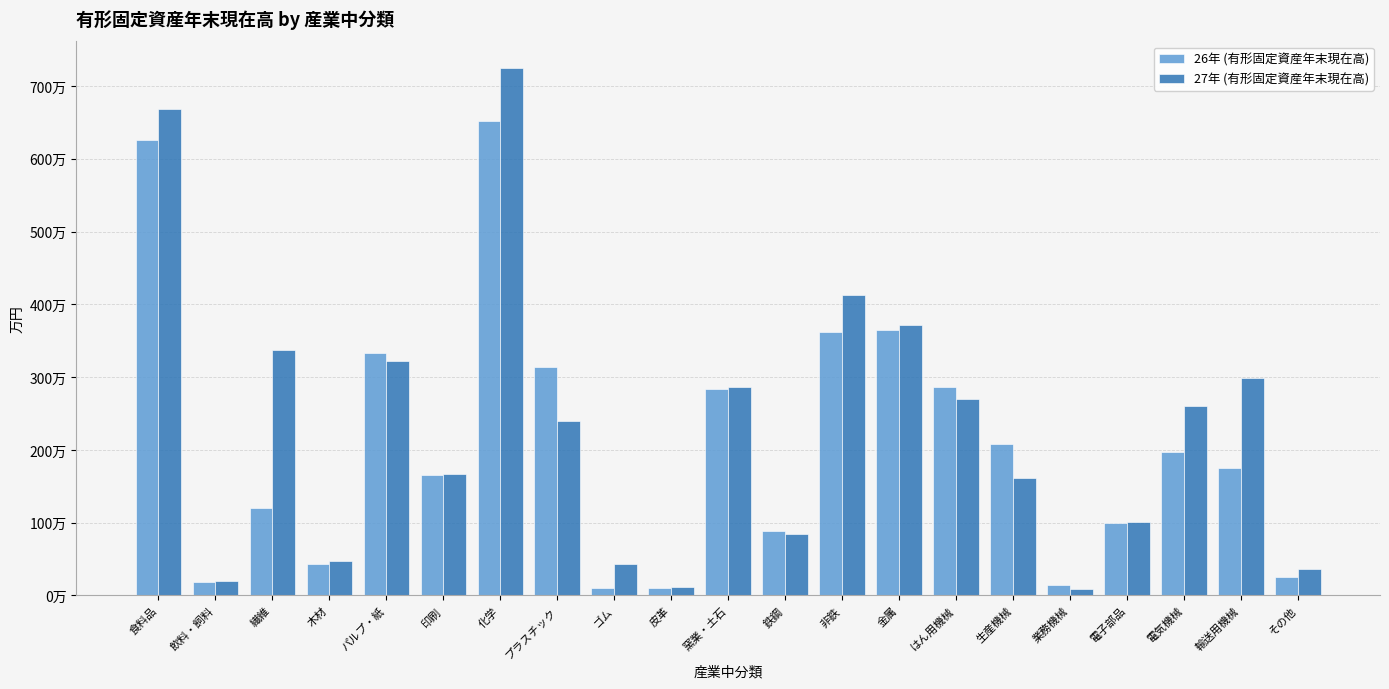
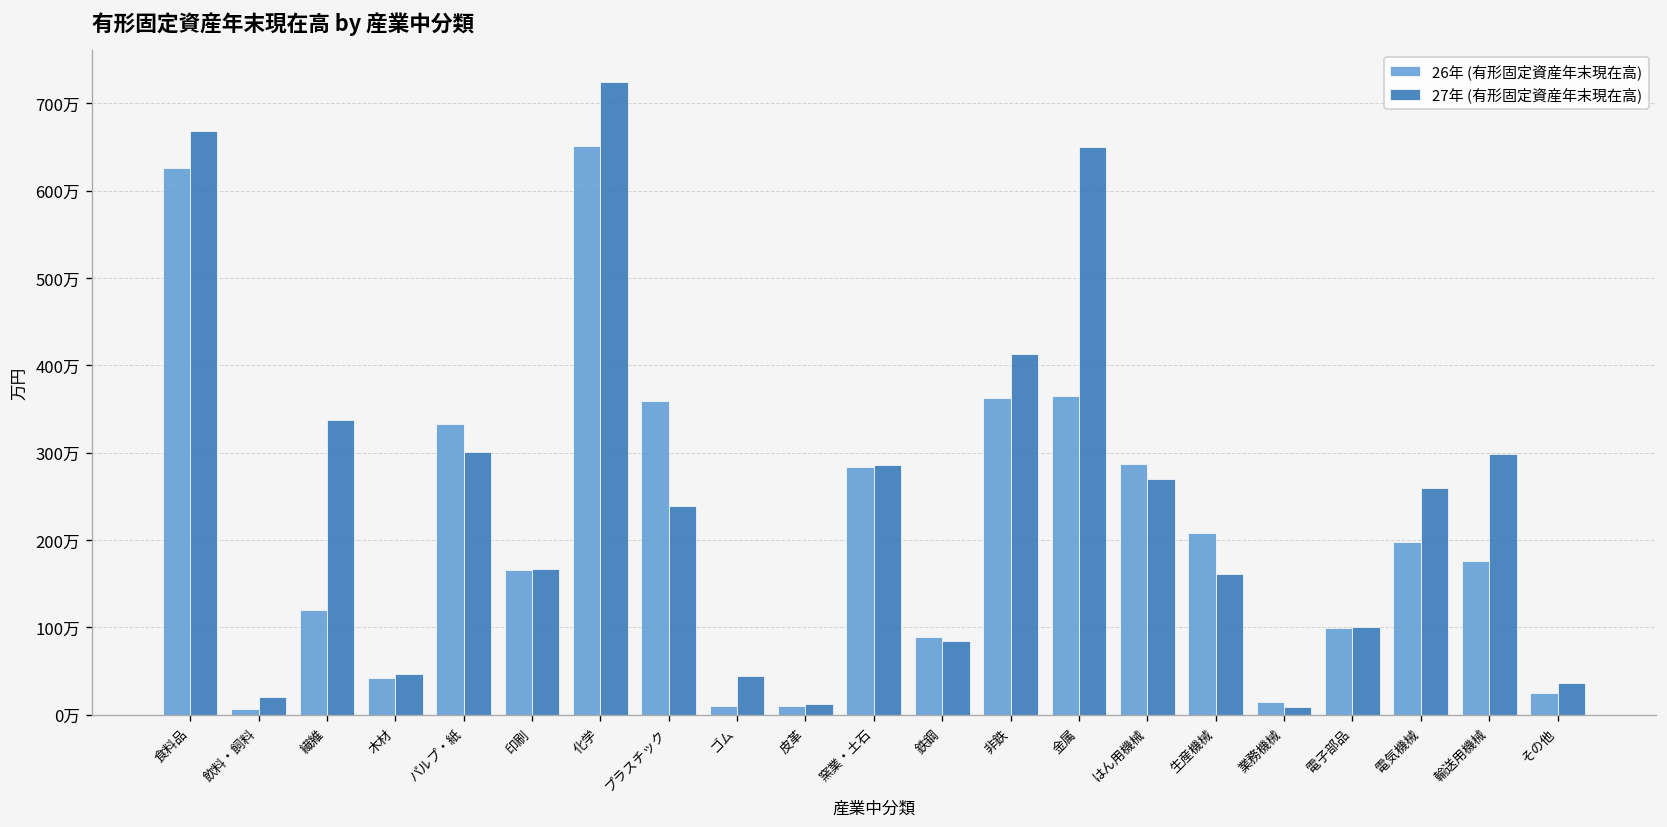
  {
    "26年 (有形固定資産年末現在高)": {
      "食料品": "630万",
-     "飲料・飼料": "20万",
+     "飲料・飼料": "10万",
      "繊維": "120万",
      "木材": "40万",
      "パルプ・紙": "330万",
      "印刷": "170万",
      "化学": "650万",
-     "プラスチック": "310万",
+     "プラスチック": "360万",
      "ゴム": "10万",
      "皮革": "10万",
      "窯業・土石": "280万",
      "鉄鋼": "90万",
      "非鉄": "360万",
      "金属": "360万",
      "はん用機械": "290万",
      "生産機械": "210万",
      "業務機械": "10万",
      "電子部品": "100万",
      "電気機械": "200万",
      "輸送用機械": "180万",
      "その他": "30万"
    },
    "27年 (有形固定資産年末現在高)": {
      "食料品": "670万",
      "飲料・飼料": "20万",
      "繊維": "340万",
      "木材": "50万",
-     "パルプ・紙": "320万",
+     "パルプ・紙": "300万",
      "印刷": "170万",
      "化学": "730万",
      "プラスチック": "240万",
      "ゴム": "40万",
      "皮革": "10万",
      "窯業・土石": "290万",
      "鉄鋼": "80万",
      "非鉄": "410万",
-     "金属": "370万",
+     "金属": "650万",
      "はん用機械": "270万",
      "生産機械": "160万",
      "業務機械": "10万",
      "電子部品": "100万",
      "電気機械": "260万",
      "輸送用機械": "300万",
      "その他": "40万"
    }
  }
